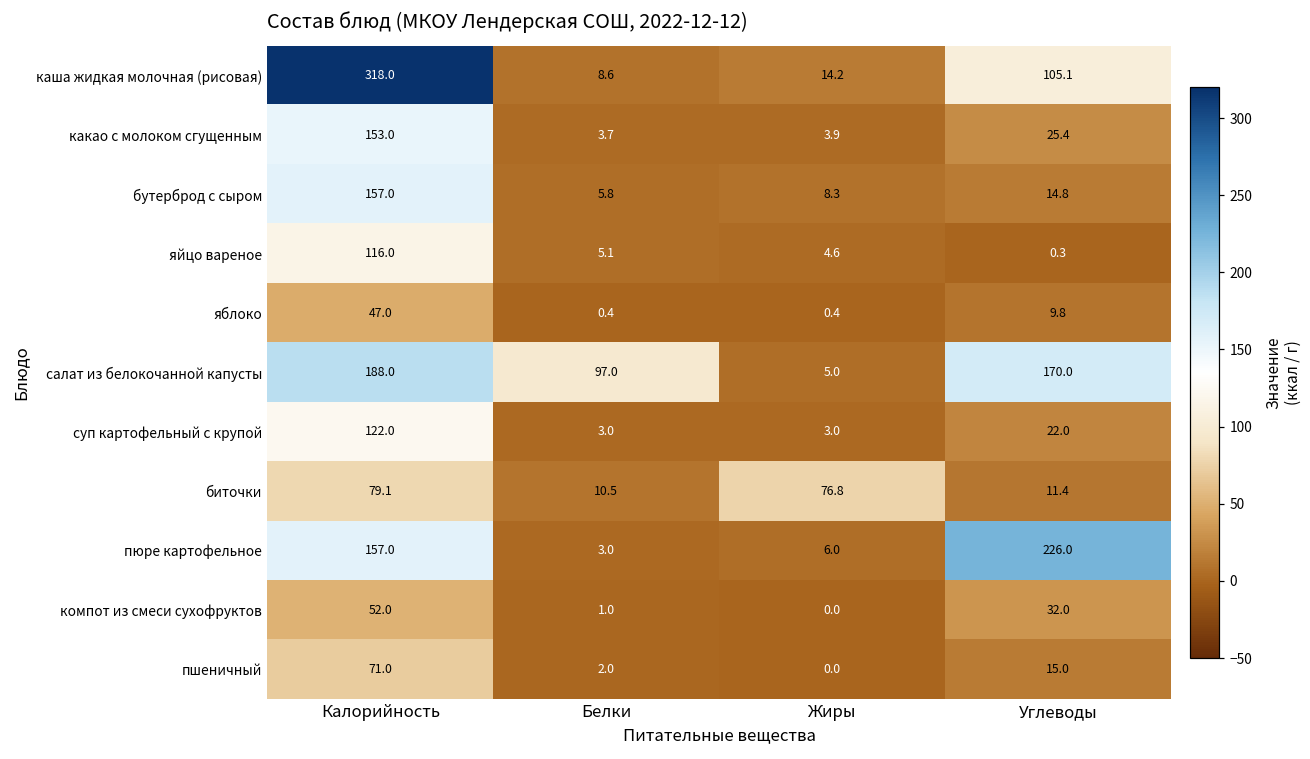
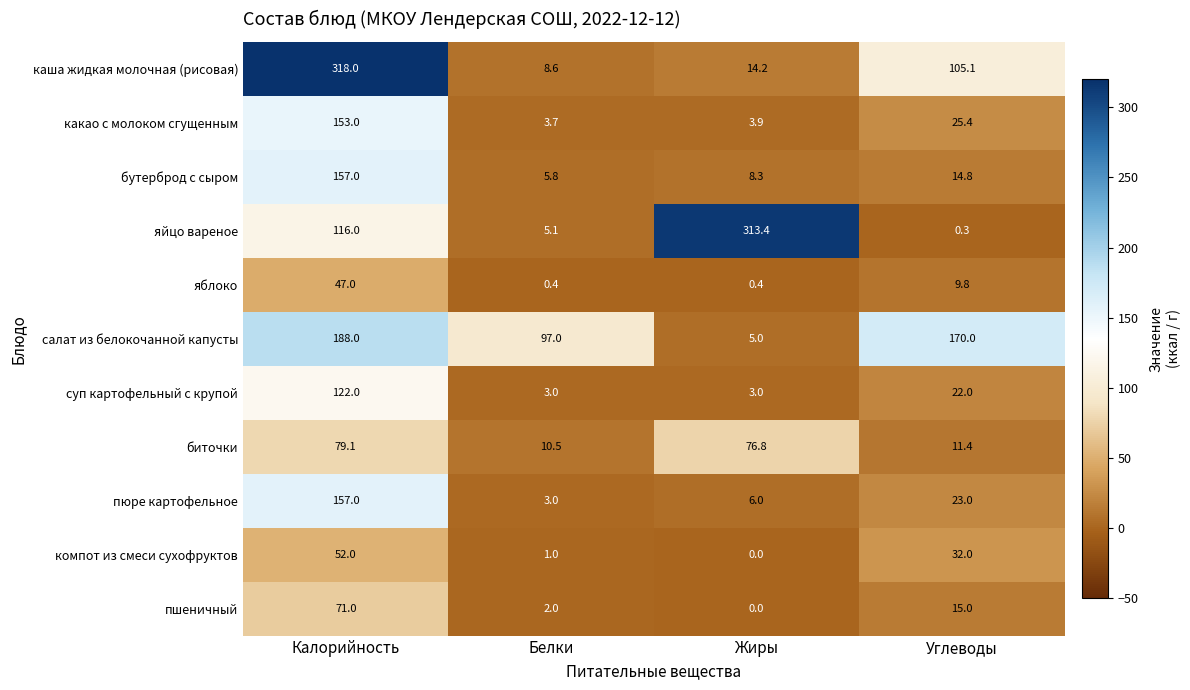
  {
    "каша жидкая молочная (рисовая)": {
      "Калорийность": 318.0,
      "Белки": 8.6,
      "Жиры": 14.2,
      "Углеводы": 105.1
    },
    "какао с молоком сгущенным": {
      "Калорийность": 153.0,
      "Белки": 3.7,
      "Жиры": 3.9,
      "Углеводы": 25.4
    },
    "бутерброд с сыром": {
      "Калорийность": 157.0,
      "Белки": 5.8,
      "Жиры": 8.3,
      "Углеводы": 14.8
    },
    "яйцо вареное": {
      "Калорийность": 116.0,
      "Белки": 5.1,
-     "Жиры": 4.6,
+     "Жиры": 313.4,
      "Углеводы": 0.3
    },
    "яблоко": {
      "Калорийность": 47.0,
      "Белки": 0.4,
      "Жиры": 0.4,
      "Углеводы": 9.8
    },
    "салат из белокочанной капусты": {
      "Калорийность": 188.0,
      "Белки": 97.0,
      "Жиры": 5.0,
      "Углеводы": 170.0
    },
    "суп картофельный с крупой": {
      "Калорийность": 122.0,
      "Белки": 3.0,
      "Жиры": 3.0,
      "Углеводы": 22.0
    },
    "биточки": {
      "Калорийность": 79.1,
      "Белки": 10.5,
      "Жиры": 76.8,
      "Углеводы": 11.4
    },
    "пюре картофельное": {
      "Калорийность": 157.0,
      "Белки": 3.0,
      "Жиры": 6.0,
-     "Углеводы": 226.0
+     "Углеводы": 23.0
    },
    "компот из смеси сухофруктов": {
      "Калорийность": 52.0,
      "Белки": 1.0,
      "Жиры": 0.0,
      "Углеводы": 32.0
    },
    "пшеничный": {
      "Калорийность": 71.0,
      "Белки": 2.0,
      "Жиры": 0.0,
      "Углеводы": 15.0
    }
  }
